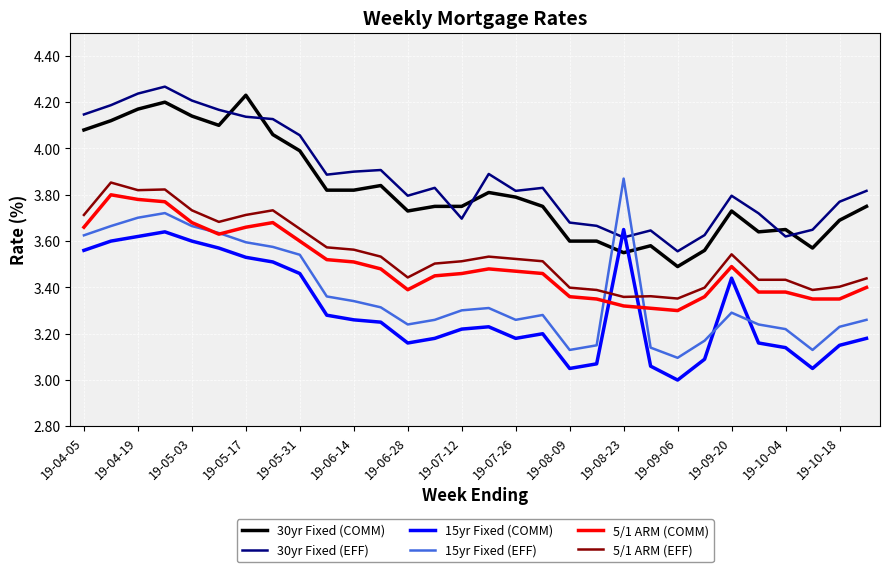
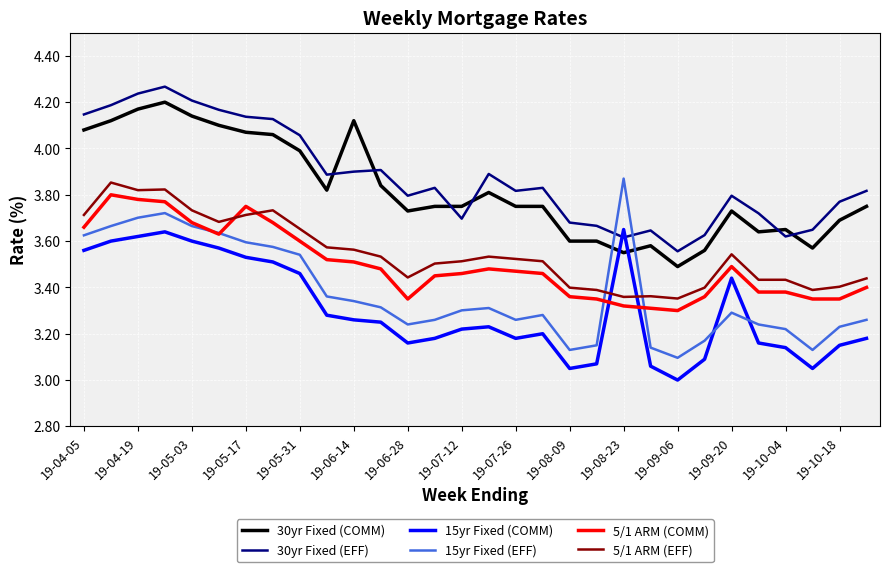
  {
    "30yr Fixed (COMM)": {
      "19-04-05": 4.08,
      "19-04-19": 4.17,
      "19-05-03": 4.14,
-     "19-05-17": 4.23,
+     "19-05-17": 4.07,
      "19-05-31": 3.99,
-     "19-06-14": 3.82,
+     "19-06-14": 4.12,
      "19-06-28": 3.73,
      "19-07-12": 3.75,
-     "19-07-26": 3.79,
+     "19-07-26": 3.75,
      "19-08-09": 3.60,
      "19-08-23": 3.55,
      "19-09-06": 3.49,
      "19-09-20": 3.73,
      "19-10-04": 3.65,
      "19-10-18": 3.69
    },
    "30yr Fixed (EFF)": {
      "19-04-05": 4.15,
      "19-04-19": 4.24,
      "19-05-03": 4.21,
      "19-05-17": 4.14,
      "19-05-31": 4.06,
      "19-06-14": 3.90,
      "19-06-28": 3.80,
      "19-07-12": 3.70,
      "19-07-26": 3.82,
      "19-08-09": 3.68,
      "19-08-23": 3.62,
      "19-09-06": 3.56,
      "19-09-20": 3.80,
      "19-10-04": 3.62,
      "19-10-18": 3.77
    },
    "15yr Fixed (COMM)": {
      "19-04-05": 3.56,
      "19-04-19": 3.62,
      "19-05-03": 3.60,
      "19-05-17": 3.53,
      "19-05-31": 3.46,
      "19-06-14": 3.26,
      "19-06-28": 3.16,
      "19-07-12": 3.22,
      "19-07-26": 3.18,
      "19-08-09": 3.05,
      "19-08-23": 3.65,
      "19-09-06": 3.00,
      "19-09-20": 3.44,
      "19-10-04": 3.14,
      "19-10-18": 3.15
    },
    "15yr Fixed (EFF)": {
      "19-04-05": 3.63,
      "19-04-19": 3.70,
      "19-05-03": 3.67,
      "19-05-17": 3.60,
      "19-05-31": 3.54,
      "19-06-14": 3.34,
      "19-06-28": 3.24,
      "19-07-12": 3.30,
      "19-07-26": 3.26,
      "19-08-09": 3.13,
      "19-08-23": 3.87,
      "19-09-06": 3.10,
      "19-09-20": 3.29,
      "19-10-04": 3.22,
      "19-10-18": 3.23
    },
    "5/1 ARM (COMM)": {
      "19-04-05": 3.66,
      "19-04-19": 3.78,
      "19-05-03": 3.68,
-     "19-05-17": 3.66,
+     "19-05-17": 3.75,
      "19-05-31": 3.60,
      "19-06-14": 3.51,
-     "19-06-28": 3.39,
+     "19-06-28": 3.35,
      "19-07-12": 3.46,
      "19-07-26": 3.47,
      "19-08-09": 3.36,
      "19-08-23": 3.32,
      "19-09-06": 3.30,
      "19-09-20": 3.49,
      "19-10-04": 3.38,
      "19-10-18": 3.35
    },
    "5/1 ARM (EFF)": {
      "19-04-05": 3.71,
      "19-04-19": 3.82,
      "19-05-03": 3.73,
      "19-05-17": 3.71,
      "19-05-31": 3.65,
      "19-06-14": 3.56,
      "19-06-28": 3.44,
      "19-07-12": 3.51,
      "19-07-26": 3.52,
      "19-08-09": 3.40,
      "19-08-23": 3.36,
      "19-09-06": 3.35,
      "19-09-20": 3.54,
      "19-10-04": 3.43,
      "19-10-18": 3.40
    }
  }
